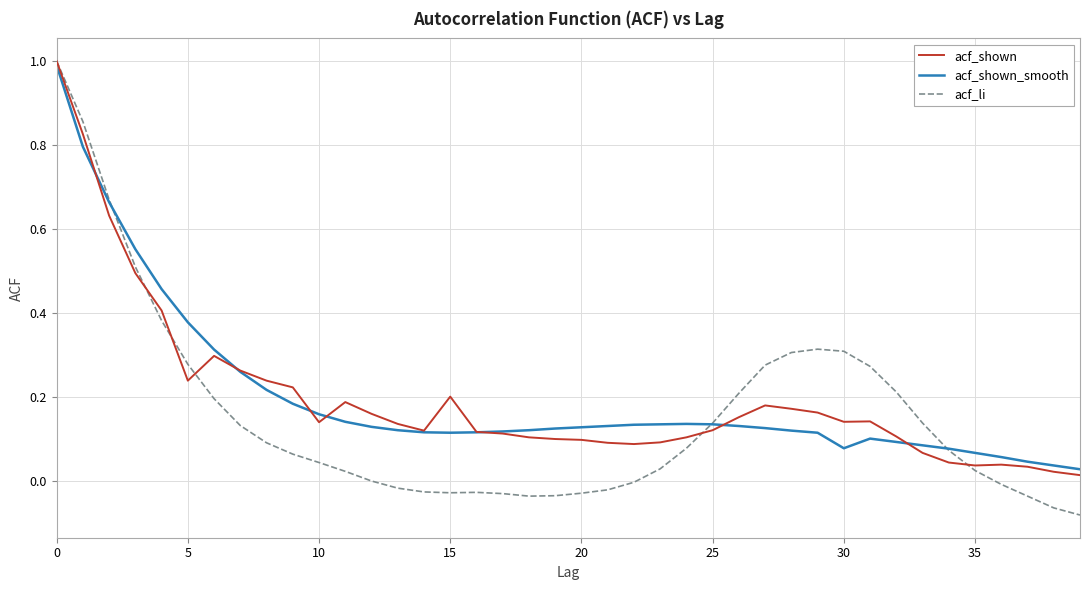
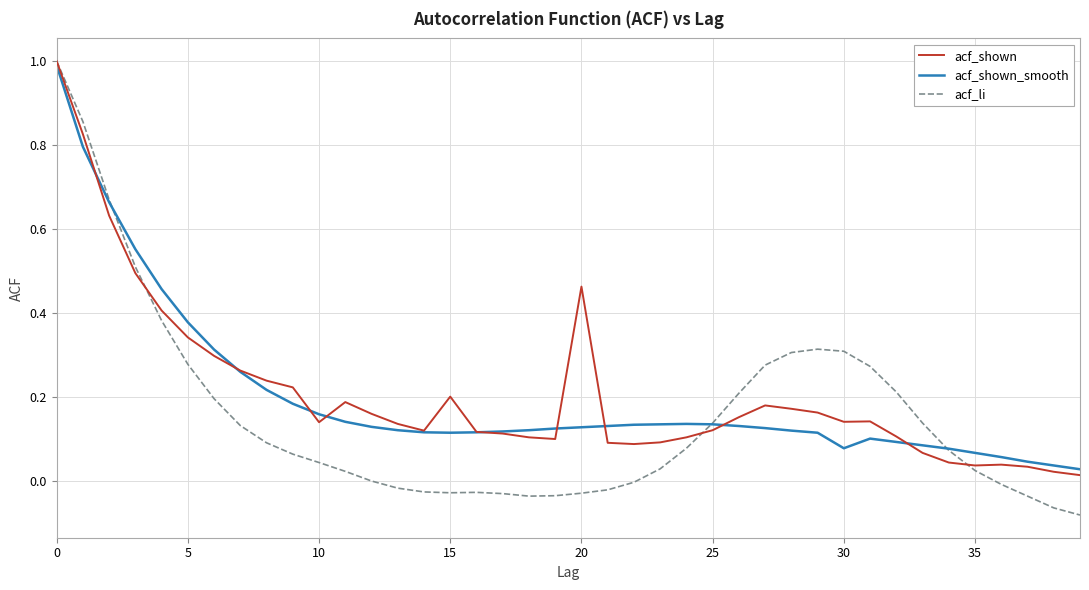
  {
    "acf_shown": {
-     "5": 0.24,
+     "5": 0.34,
      "10": 0.14,
      "15": 0.20,
-     "20": 0.10,
+     "20": 0.46,
      "25": 0.12,
      "30": 0.14,
      "35": 0.04
    },
    "acf_shown_smooth": {
      "0": 0.99,
      "5": 0.38,
      "10": 0.16,
      "15": 0.12,
      "20": 0.13,
      "30": 0.08,
      "35": 0.07
    },
    "acf_li": {
      "5": 0.28,
      "10": 0.04,
      "15": -0.03,
      "20": -0.03,
      "30": 0.31,
      "35": 0.03
    }
  }
